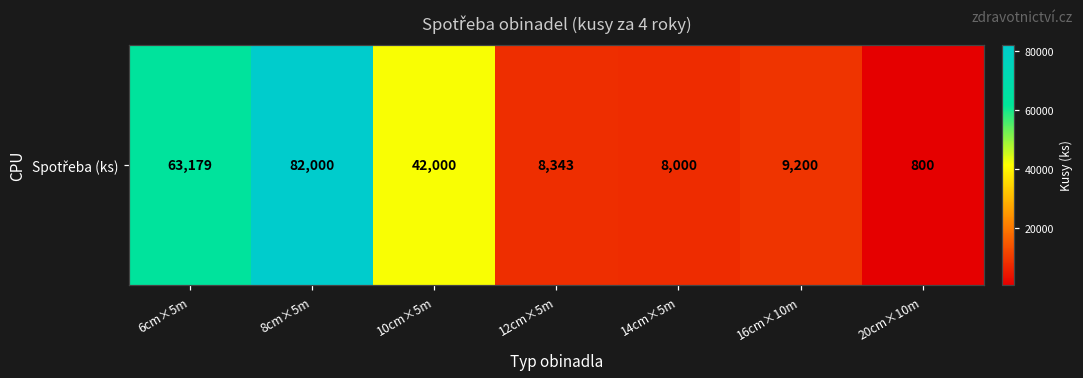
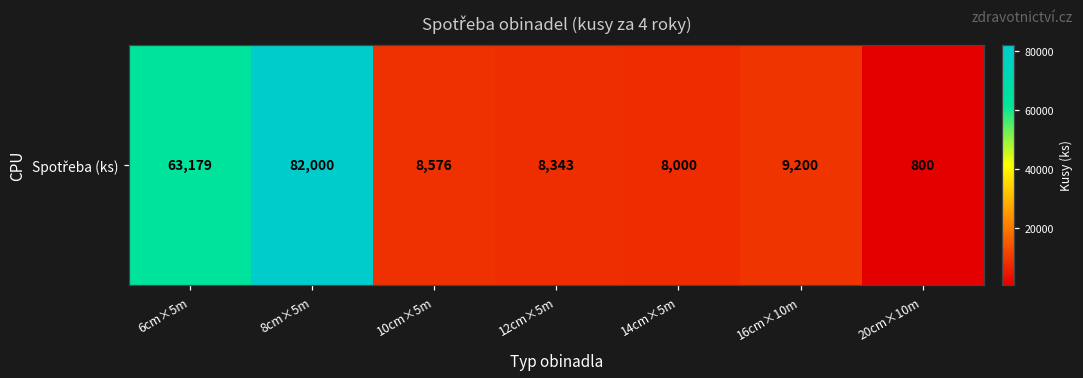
  {
    "Spotřeba (ks)": {
      "6cm×5m": "63,179",
      "8cm×5m": "82,000",
-     "10cm×5m": "42,000",
+     "10cm×5m": "8,576",
      "12cm×5m": "8,343",
      "14cm×5m": "8,000",
      "16cm×10m": "9,200",
      "20cm×10m": "800"
    }
  }
